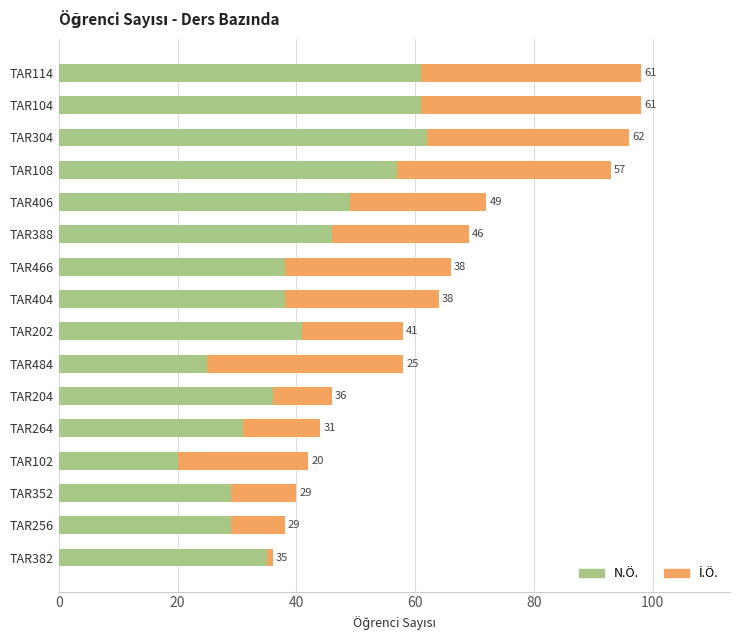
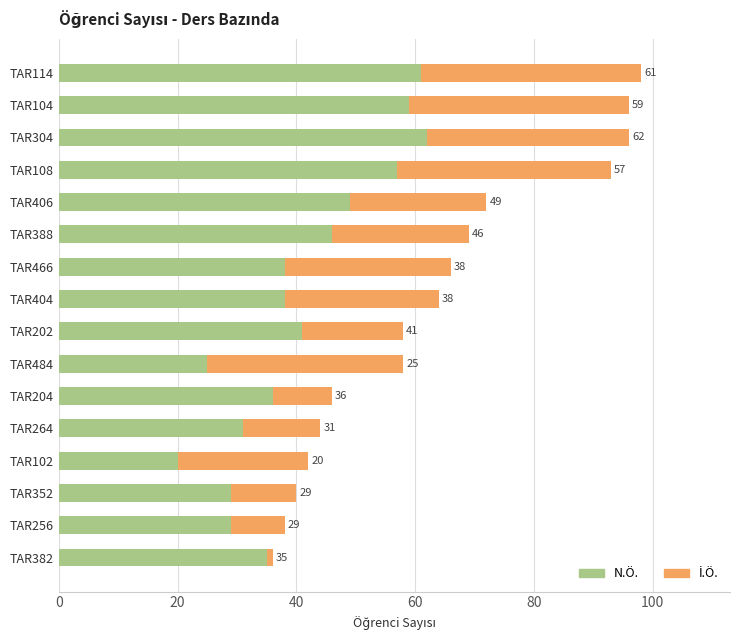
  {
    "N.Ö.": {
-     "TAR104": 61,
+     "TAR104": 59,
      "TAR382": 35
    }
  }
